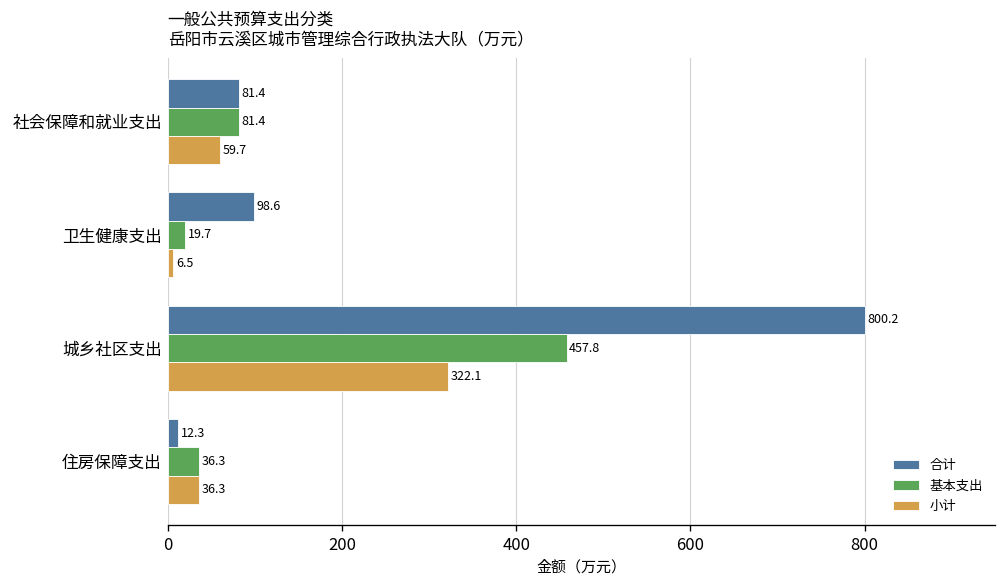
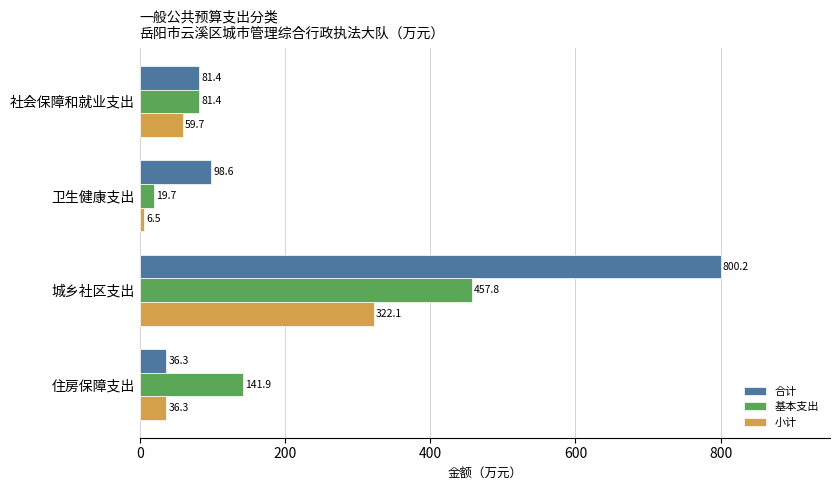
  {
    "合计": {
      "社会保障和就业支出": 81.4,
      "卫生健康支出": 98.6,
      "城乡社区支出": 800.2,
-     "住房保障支出": 12.3
+     "住房保障支出": 36.3
    },
    "基本支出": {
      "社会保障和就业支出": 81.4,
      "卫生健康支出": 19.7,
      "城乡社区支出": 457.8,
-     "住房保障支出": 36.3
+     "住房保障支出": 141.9
    },
    "小计": {
      "社会保障和就业支出": 59.7,
      "卫生健康支出": 6.5,
      "城乡社区支出": 322.1,
      "住房保障支出": 36.3
    }
  }
